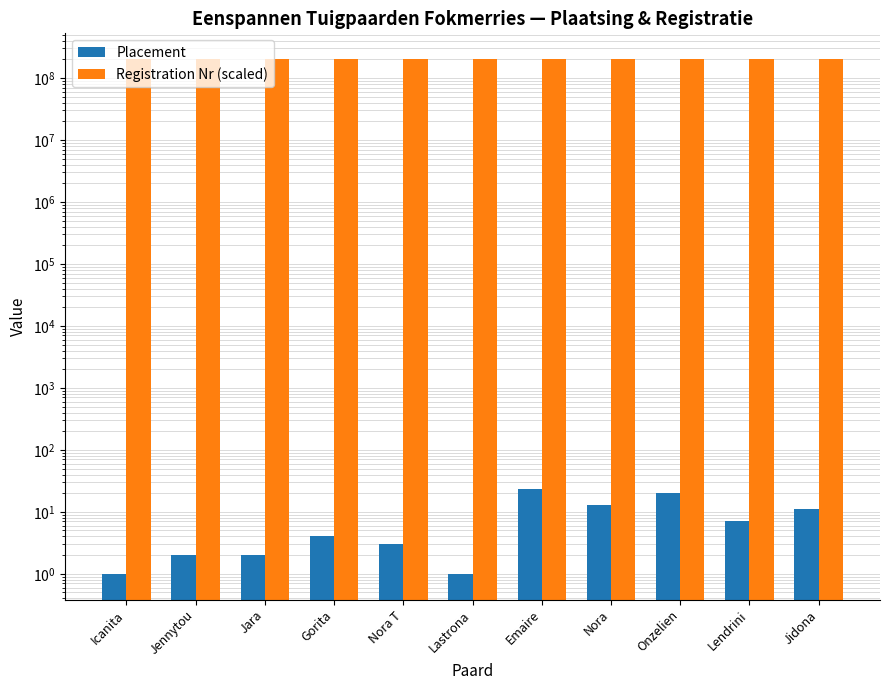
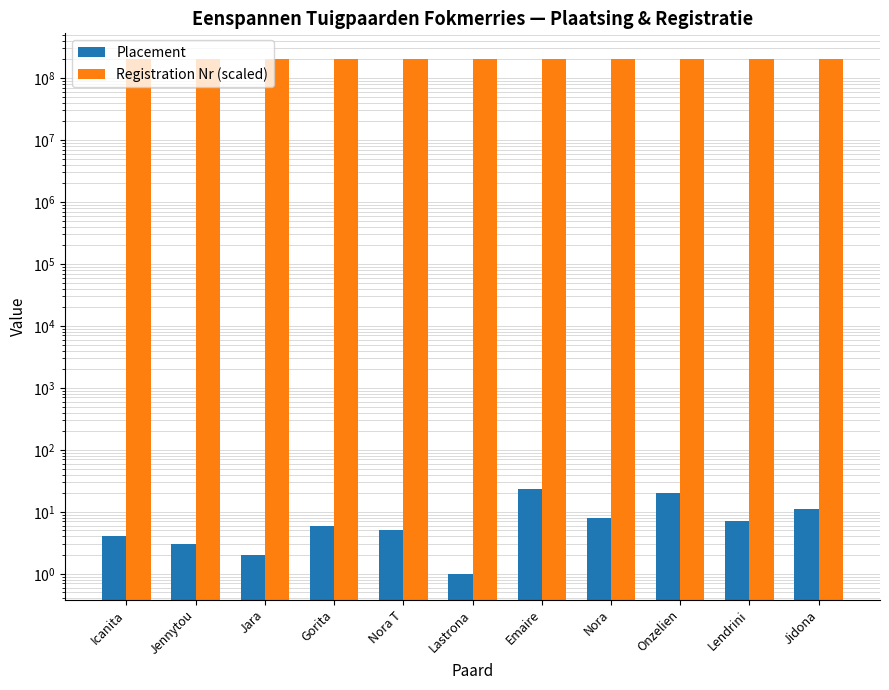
  {
    "Placement": {
-     "Icanita": 1,
-     "Jennytou": 2,
+     "Icanita": 4,
+     "Jennytou": 3,
      "Jara": 2,
-     "Gorita": 4,
-     "Nora T": 3,
+     "Gorita": 6,
+     "Nora T": 5,
      "Lastrona": 1,
      "Emaire": 23,
-     "Nora": 13,
+     "Nora": 8,
      "Onzelien": 20,
      "Lendrini": 7,
      "Jidona": 11
    },
    "Registration Nr (scaled)": {
      "Jara": 200000000,
      "Gorita": 200000000,
      "Nora T": 200000000,
      "Lastrona": 200000000,
      "Emaire": 200000000,
      "Nora": 200000000,
      "Onzelien": 200000000,
      "Lendrini": 200000000,
      "Jidona": 200000000
    }
  }
